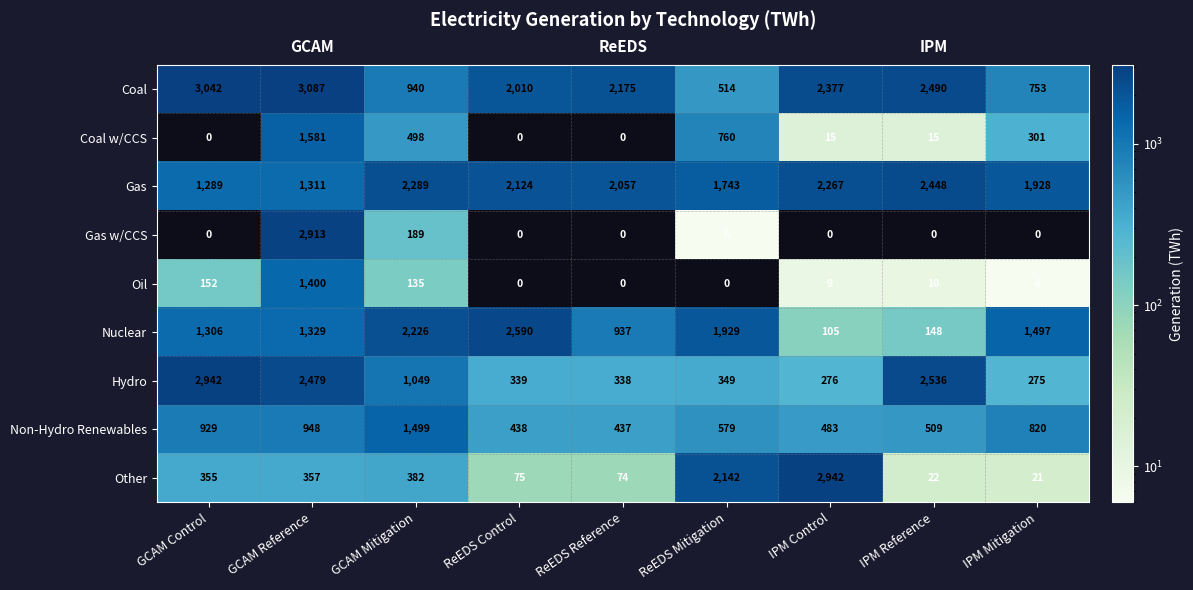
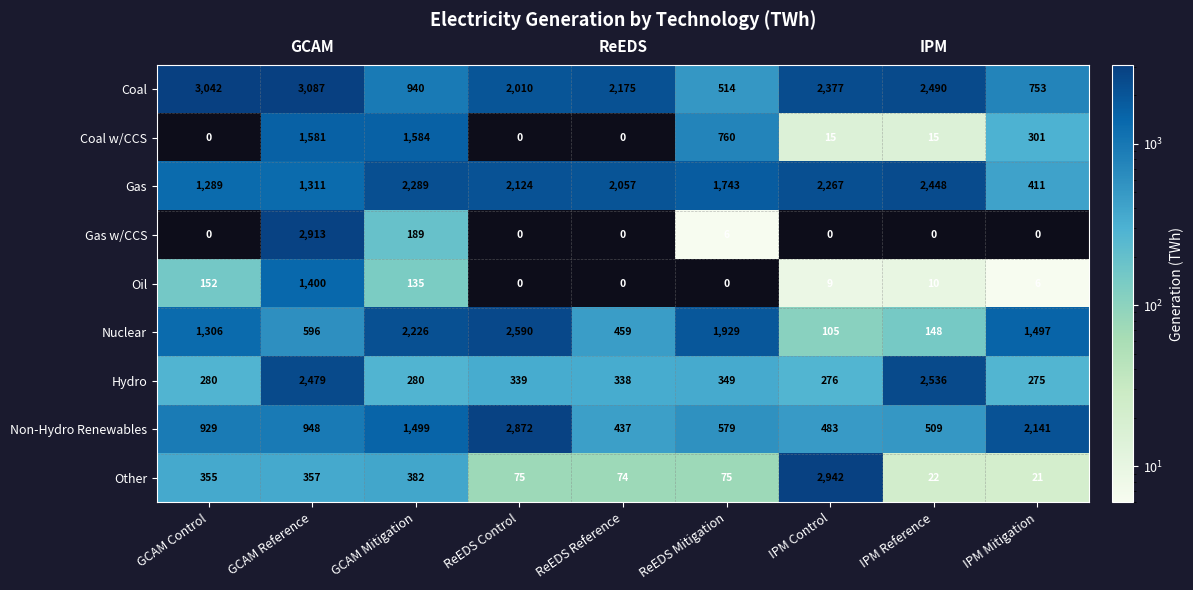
  {
    "Coal": {
      "GCAM Control": "3,042",
      "GCAM Reference": "3,087",
      "GCAM Mitigation": "940",
      "ReEDS Control": "2,010",
      "ReEDS Reference": "2,175",
      "ReEDS Mitigation": "514",
      "IPM Control": "2,377",
      "IPM Reference": "2,490",
      "IPM Mitigation": "753"
    },
    "Coal w/CCS": {
      "GCAM Control": "0",
      "GCAM Reference": "1,581",
-     "GCAM Mitigation": "498",
+     "GCAM Mitigation": "1,584",
      "ReEDS Control": "0",
      "ReEDS Reference": "0",
      "ReEDS Mitigation": "760",
      "IPM Mitigation": "301"
    },
    "Gas": {
      "GCAM Control": "1,289",
      "GCAM Reference": "1,311",
      "GCAM Mitigation": "2,289",
      "ReEDS Control": "2,124",
      "ReEDS Reference": "2,057",
      "ReEDS Mitigation": "1,743",
      "IPM Control": "2,267",
      "IPM Reference": "2,448",
-     "IPM Mitigation": "1,928"
+     "IPM Mitigation": "411"
    },
    "Gas w/CCS": {
      "GCAM Control": "0",
      "GCAM Reference": "2,913",
      "GCAM Mitigation": "189",
      "ReEDS Control": "0",
      "ReEDS Reference": "0",
      "IPM Control": "0",
      "IPM Reference": "0",
      "IPM Mitigation": "0"
    },
    "Oil": {
      "GCAM Control": "152",
      "GCAM Reference": "1,400",
      "GCAM Mitigation": "135",
      "ReEDS Control": "0",
      "ReEDS Reference": "0",
      "ReEDS Mitigation": "0"
    },
    "Nuclear": {
      "GCAM Control": "1,306",
-     "GCAM Reference": "1,329",
+     "GCAM Reference": "596",
      "GCAM Mitigation": "2,226",
      "ReEDS Control": "2,590",
-     "ReEDS Reference": "937",
+     "ReEDS Reference": "459",
      "ReEDS Mitigation": "1,929",
      "IPM Control": "105",
      "IPM Reference": "148",
      "IPM Mitigation": "1,497"
    },
    "Hydro": {
-     "GCAM Control": "2,942",
+     "GCAM Control": "280",
      "GCAM Reference": "2,479",
-     "GCAM Mitigation": "1,049",
+     "GCAM Mitigation": "280",
      "ReEDS Control": "339",
      "ReEDS Reference": "338",
      "ReEDS Mitigation": "349",
      "IPM Control": "276",
      "IPM Reference": "2,536",
      "IPM Mitigation": "275"
    },
    "Non-Hydro Renewables": {
      "GCAM Control": "929",
      "GCAM Reference": "948",
      "GCAM Mitigation": "1,499",
-     "ReEDS Control": "438",
+     "ReEDS Control": "2,872",
      "ReEDS Reference": "437",
      "ReEDS Mitigation": "579",
      "IPM Control": "483",
      "IPM Reference": "509",
-     "IPM Mitigation": "820"
+     "IPM Mitigation": "2,141"
    },
    "Other": {
      "GCAM Control": "355",
      "GCAM Reference": "357",
      "GCAM Mitigation": "382",
      "ReEDS Control": "75",
      "ReEDS Reference": "74",
-     "ReEDS Mitigation": "2,142",
+     "ReEDS Mitigation": "75",
      "IPM Control": "2,942",
      "IPM Reference": "22",
      "IPM Mitigation": "21"
    }
  }
